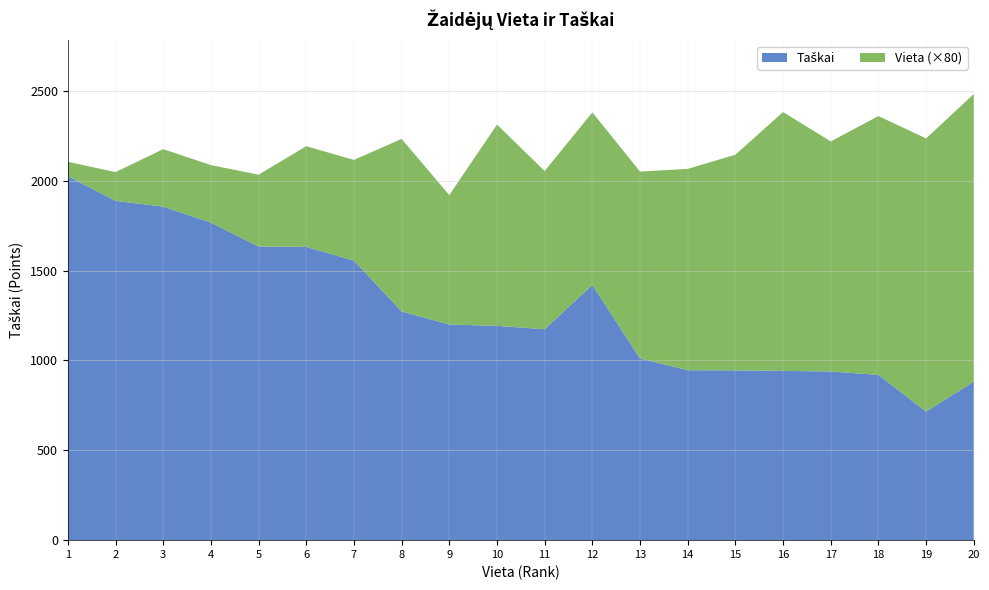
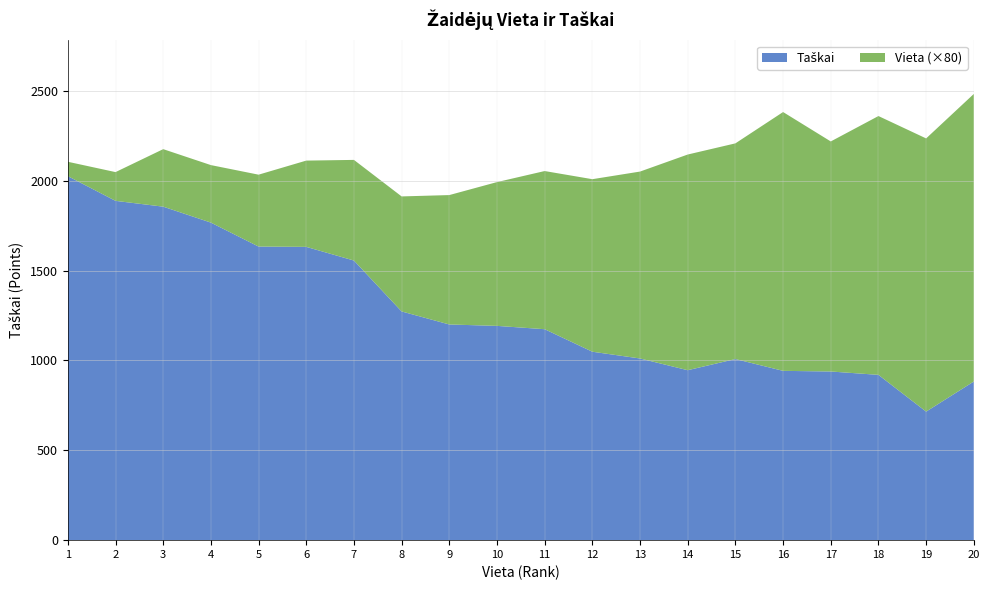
  {
    "Taškai": {
      "1": 2030,
      "2": 1890,
      "3": 1860,
      "4": 1770,
      "5": 1630,
      "6": 1630,
      "7": 1560,
      "8": 1270,
      "9": 1200,
      "10": 1190,
      "11": 1170,
-     "12": 1420,
+     "12": 1050,
      "13": 1010,
      "14": 950,
-     "15": 940,
+     "15": 1010,
      "16": 940,
      "17": 940,
      "18": 920,
      "19": 720,
      "20": 880
    },
    "Vieta (×80)": {
      "1": 80,
      "2": 160,
      "3": 320,
      "4": 320,
      "5": 400,
-     "6": 560,
+     "6": 480,
      "7": 560,
-     "8": 960,
+     "8": 640,
      "9": 720,
-     "10": 1120,
+     "10": 800,
      "11": 880,
      "12": 960,
      "13": 1040,
-     "14": 1120,
+     "14": 1200,
      "15": 1200,
      "16": 1440,
      "17": 1280,
      "18": 1440,
      "19": 1520,
      "20": 1600
    }
  }
